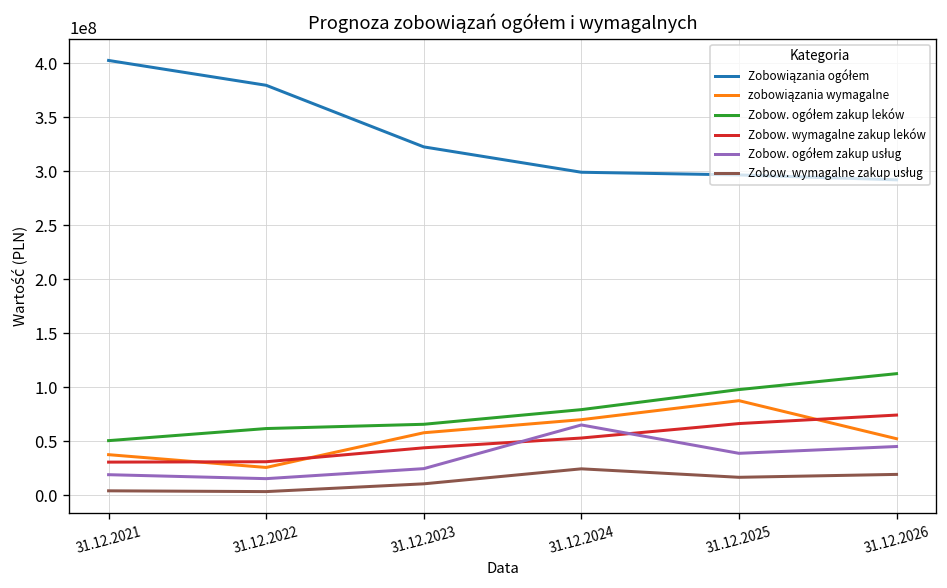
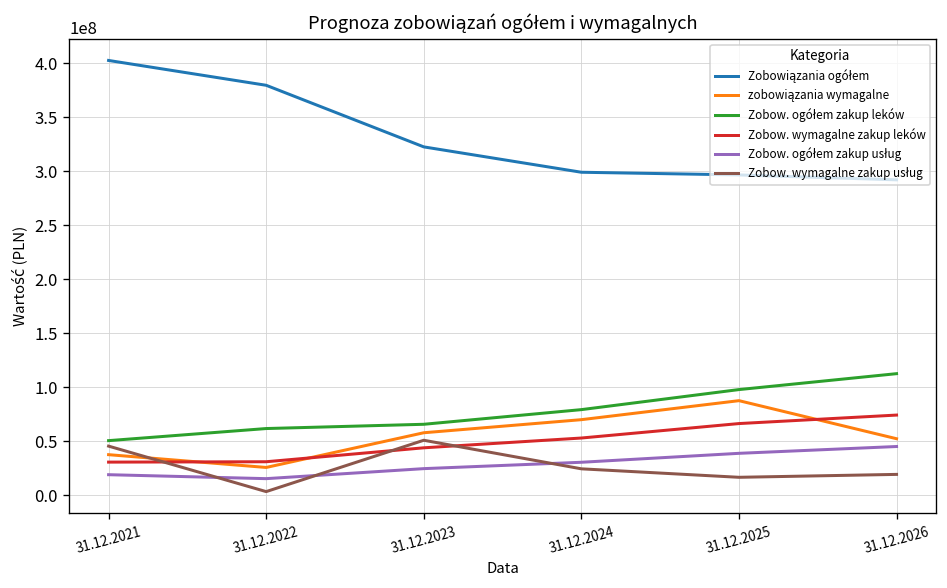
  {
    "Zobowiązania ogółem": {
      "31.12.2021": 400000000,
      "31.12.2022": 380000000,
      "31.12.2023": 320000000,
      "31.12.2024": 300000000,
      "31.12.2026": 290000000
    },
    "zobowiązania wymagalne": {
      "31.12.2021": 40000000,
      "31.12.2022": 30000000,
      "31.12.2023": 60000000,
      "31.12.2024": 70000000,
      "31.12.2025": 90000000,
      "31.12.2026": 50000000
    },
    "Zobow. ogółem zakup leków": {
      "31.12.2021": 50000000,
      "31.12.2022": 60000000,
      "31.12.2023": 70000000,
      "31.12.2024": 80000000,
      "31.12.2025": 100000000,
      "31.12.2026": 110000000
    },
    "Zobow. wymagalne zakup leków": {
      "31.12.2021": 30000000,
      "31.12.2022": 30000000,
      "31.12.2023": 40000000,
      "31.12.2024": 50000000,
      "31.12.2025": 70000000,
      "31.12.2026": 70000000
    },
    "Zobow. ogółem zakup usług": {
      "31.12.2021": 20000000,
      "31.12.2022": 20000000,
      "31.12.2023": 20000000,
-     "31.12.2024": 70000000,
+     "31.12.2024": 30000000,
      "31.12.2025": 40000000,
      "31.12.2026": 50000000
    },
    "Zobow. wymagalne zakup usług": {
-     "31.12.2021": 0,
+     "31.12.2021": 50000000,
      "31.12.2022": 0,
-     "31.12.2023": 10000000,
+     "31.12.2023": 50000000,
      "31.12.2024": 20000000,
      "31.12.2025": 20000000,
      "31.12.2026": 20000000
    }
  }
